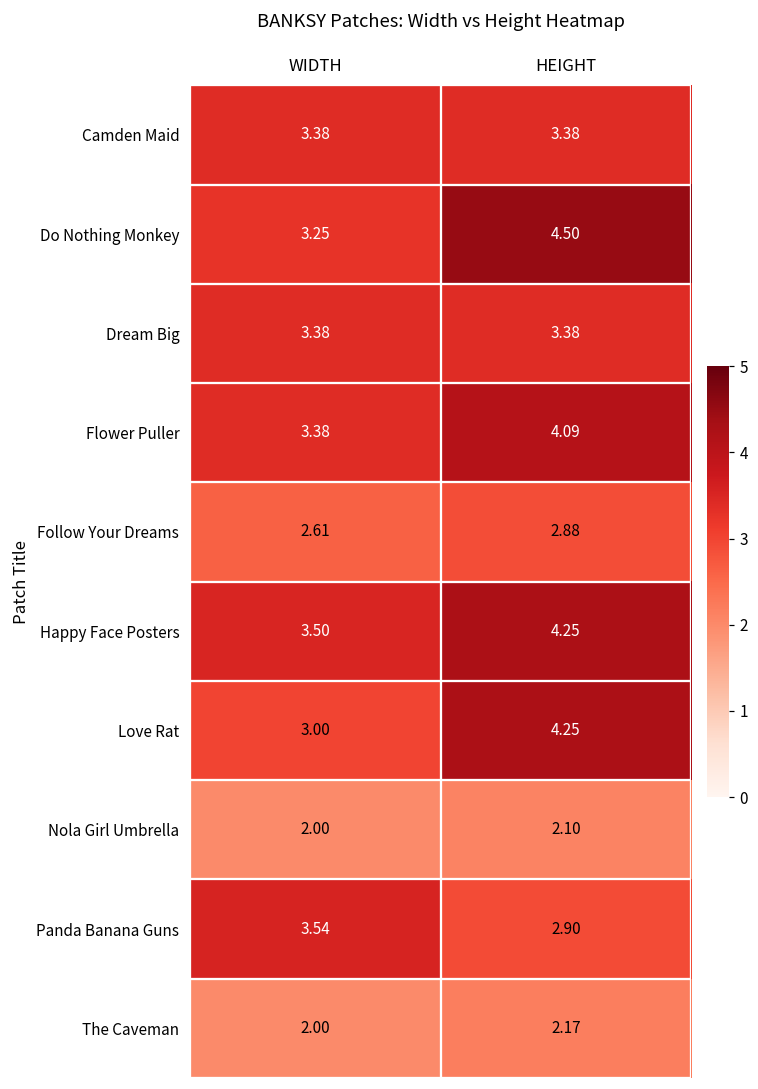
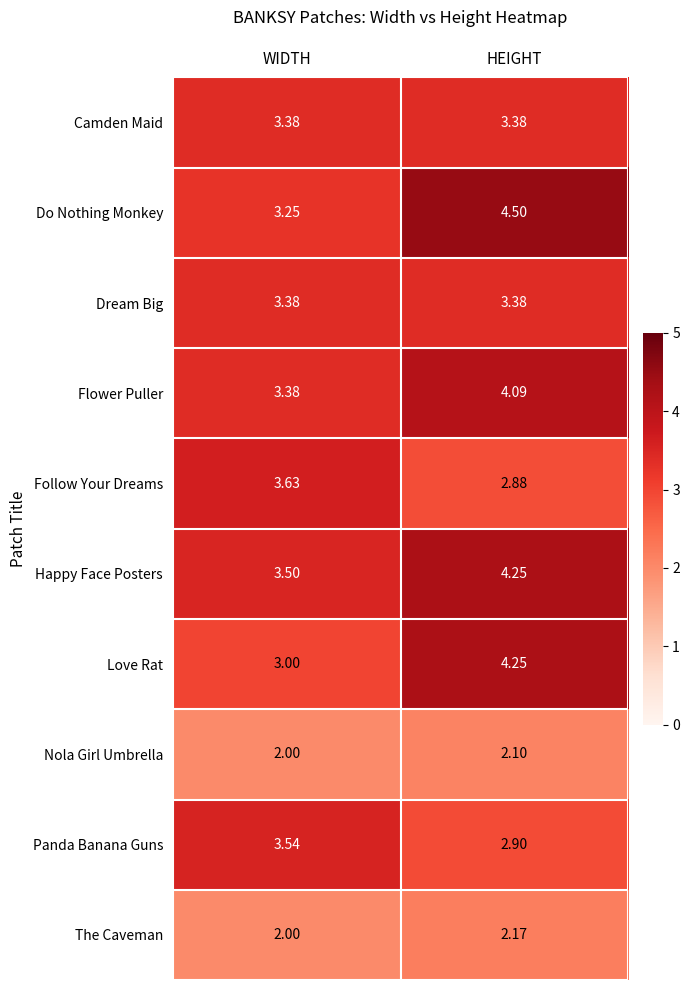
  {
    "Camden Maid": {
      "WIDTH": 3.38,
      "HEIGHT": 3.38
    },
    "Do Nothing Monkey": {
      "WIDTH": 3.25,
      "HEIGHT": 4.50
    },
    "Dream Big": {
      "WIDTH": 3.38,
      "HEIGHT": 3.38
    },
    "Flower Puller": {
      "WIDTH": 3.38,
      "HEIGHT": 4.09
    },
    "Follow Your Dreams": {
-     "WIDTH": 2.61,
+     "WIDTH": 3.63,
      "HEIGHT": 2.88
    },
    "Happy Face Posters": {
      "WIDTH": 3.50,
      "HEIGHT": 4.25
    },
    "Love Rat": {
      "WIDTH": 3.00,
      "HEIGHT": 4.25
    },
    "Nola Girl Umbrella": {
      "WIDTH": 2.00,
      "HEIGHT": 2.10
    },
    "Panda Banana Guns": {
      "WIDTH": 3.54,
      "HEIGHT": 2.90
    },
    "The Caveman": {
      "WIDTH": 2.00,
      "HEIGHT": 2.17
    }
  }
